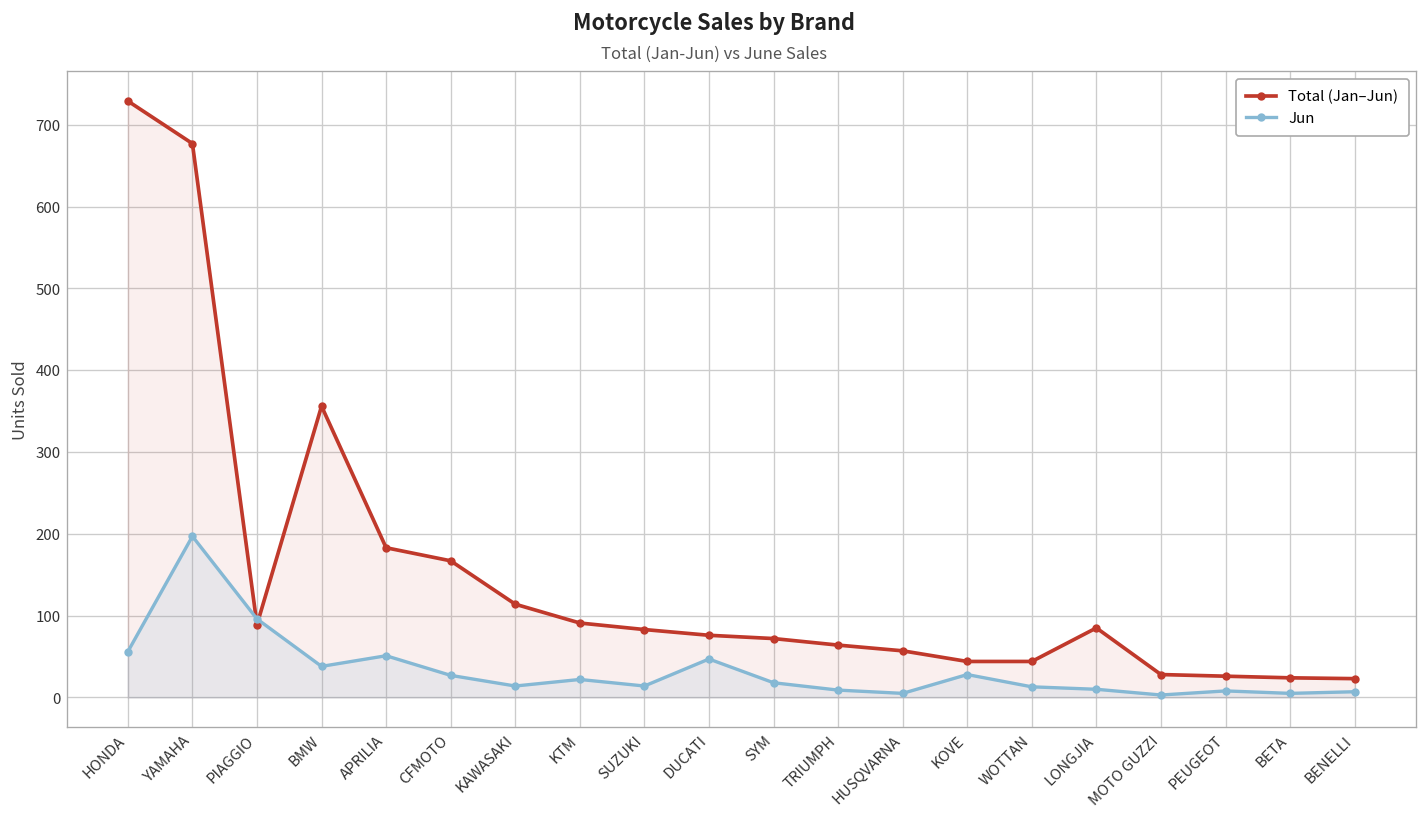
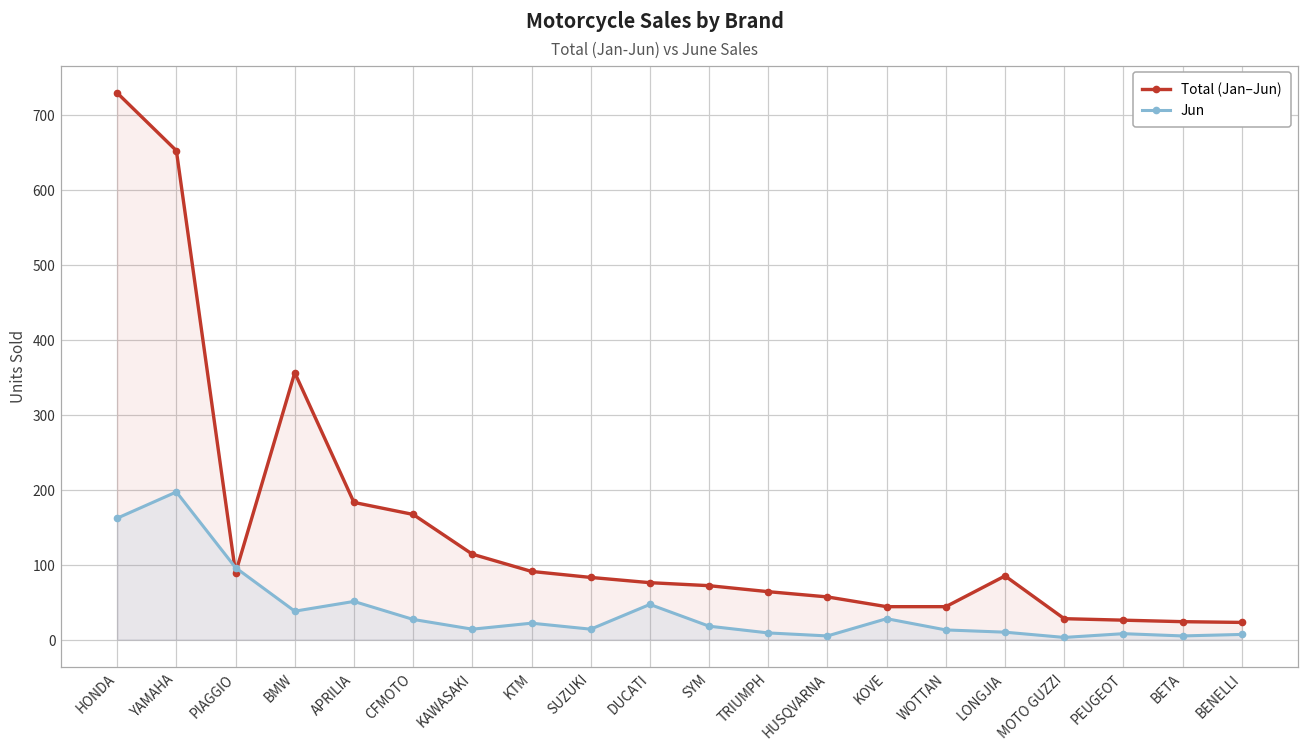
  {
    "Total (Jan–Jun)": {
      "HONDA": 730,
-     "YAMAHA": 680,
+     "YAMAHA": 650,
      "PIAGGIO": 90,
      "BMW": 360,
      "APRILIA": 180,
      "CFMOTO": 170,
      "KAWASAKI": 110,
      "KTM": 90,
      "SUZUKI": 80,
      "DUCATI": 80,
      "SYM": 70,
      "TRIUMPH": 60,
      "HUSQVARNA": 60,
      "KOVE": 40,
      "WOTTAN": 40,
      "LONGJIA": 90,
      "MOTO GUZZI": 30,
      "PEUGEOT": 30,
      "BETA": 20,
      "BENELLI": 20
    },
    "Jun": {
-     "HONDA": 60,
+     "HONDA": 160,
      "YAMAHA": 200,
      "PIAGGIO": 100,
      "BMW": 40,
      "APRILIA": 50,
      "CFMOTO": 30,
      "KAWASAKI": 10,
      "KTM": 20,
      "SUZUKI": 10,
      "DUCATI": 50,
      "SYM": 20,
      "TRIUMPH": 10,
      "HUSQVARNA": 10,
      "KOVE": 30,
      "WOTTAN": 10,
      "LONGJIA": 10,
      "MOTO GUZZI": 0,
      "PEUGEOT": 10,
      "BETA": 10,
      "BENELLI": 10
    }
  }
